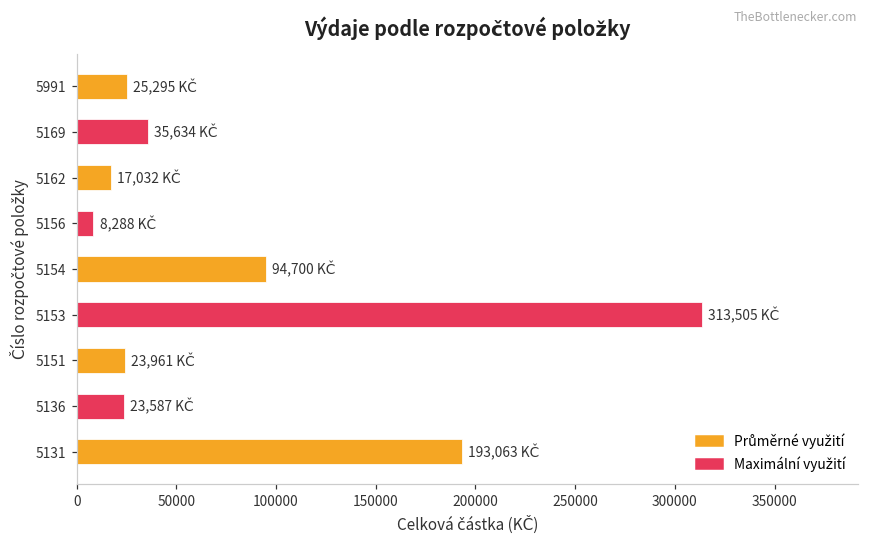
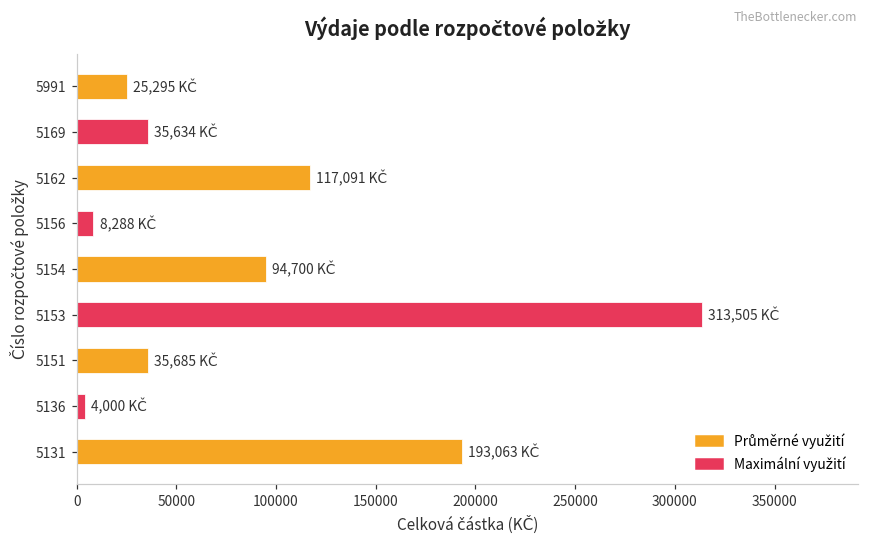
  {
    "5991": "25,295",
    "5169": "35,634",
-   "5162": "17,032",
+   "5162": "117,091",
    "5156": "8,288",
    "5154": "94,700",
    "5153": "313,505",
-   "5151": "23,961",
-   "5136": "23,587",
+   "5151": "35,685",
+   "5136": "4,000",
    "5131": "193,063"
  }
